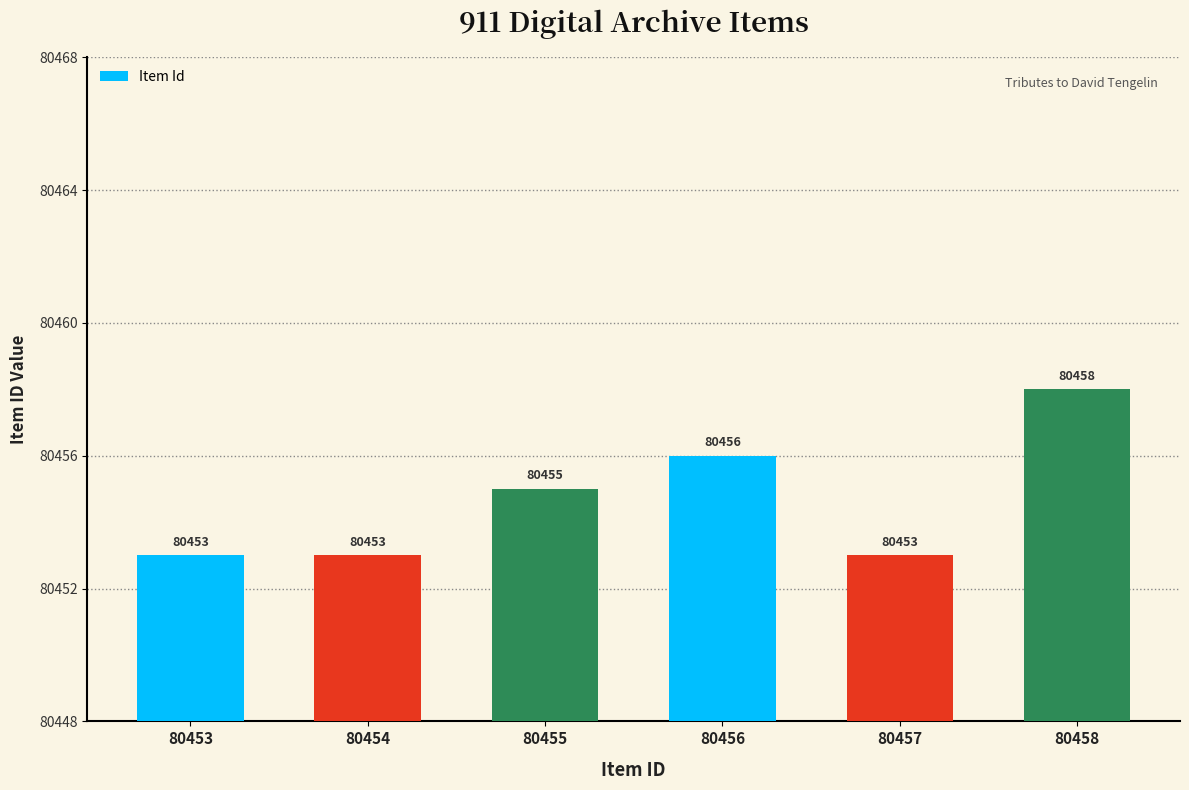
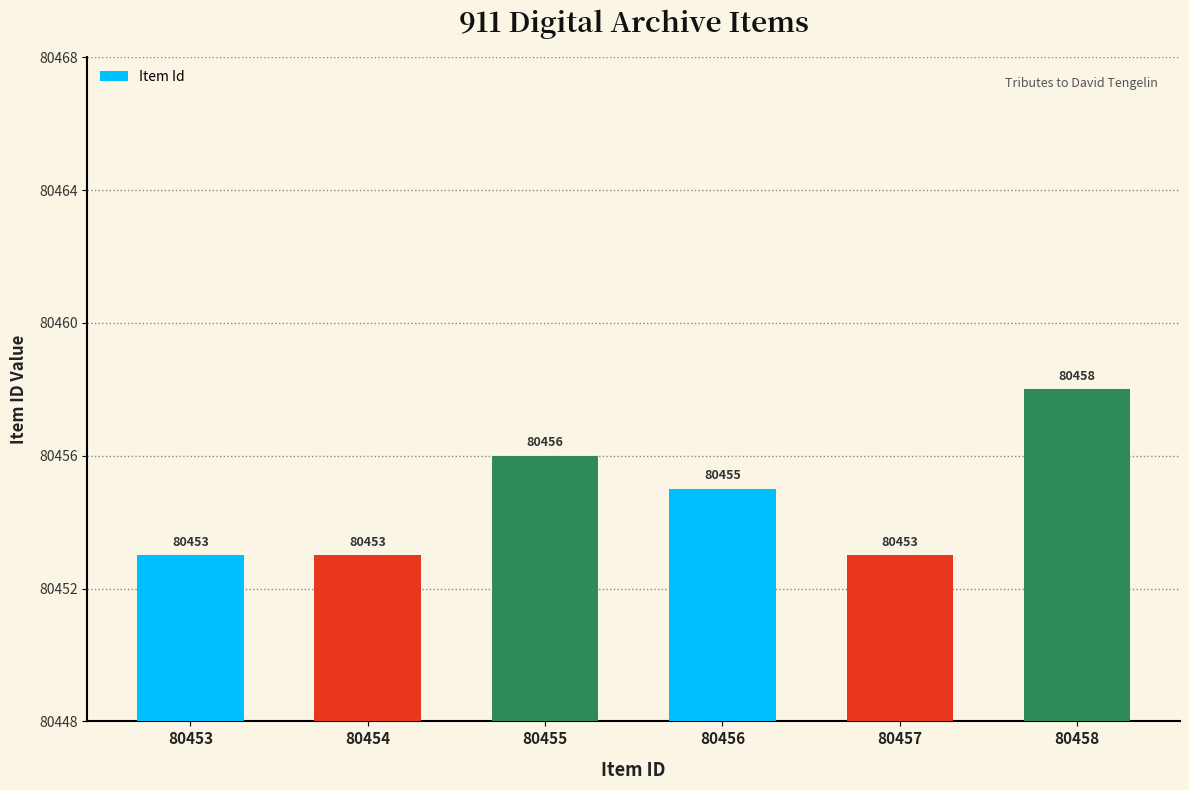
  {
    "80453": 80453,
    "80454": 80453,
-   "80455": 80455,
-   "80456": 80456,
+   "80455": 80456,
+   "80456": 80455,
    "80457": 80453,
    "80458": 80458
  }
